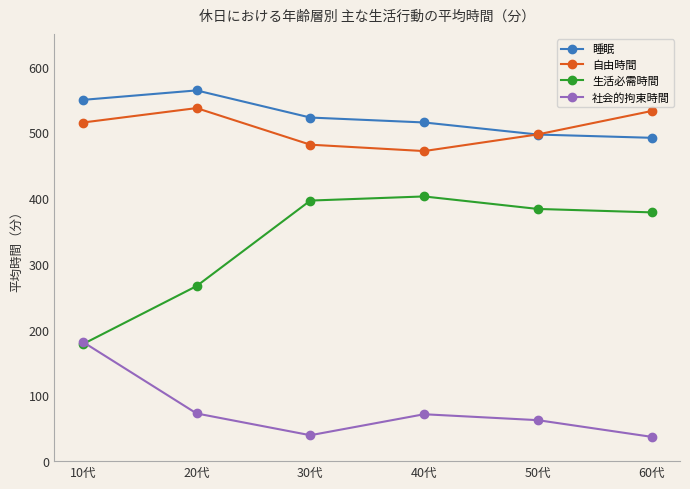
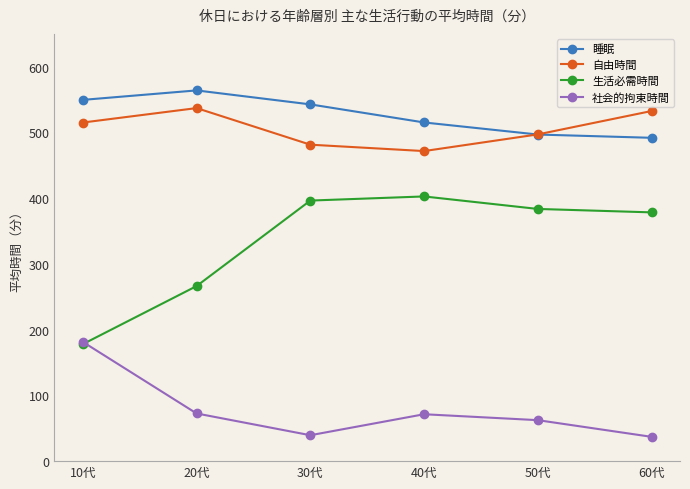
  {
    "睡眠": {
      "10代": 550,
      "20代": 560,
-     "30代": 520,
+     "30代": 540,
      "40代": 520,
      "60代": 490
    },
    "自由時間": {
      "10代": 520,
      "20代": 540,
      "30代": 480,
      "40代": 470,
      "60代": 530
    },
    "生活必需時間": {
      "20代": 270,
      "30代": 400,
      "40代": 400,
      "50代": 380,
      "60代": 380
    },
    "社会的拘束時間": {
      "20代": 70,
      "30代": 40,
      "40代": 70,
      "50代": 60,
      "60代": 40
    }
  }
